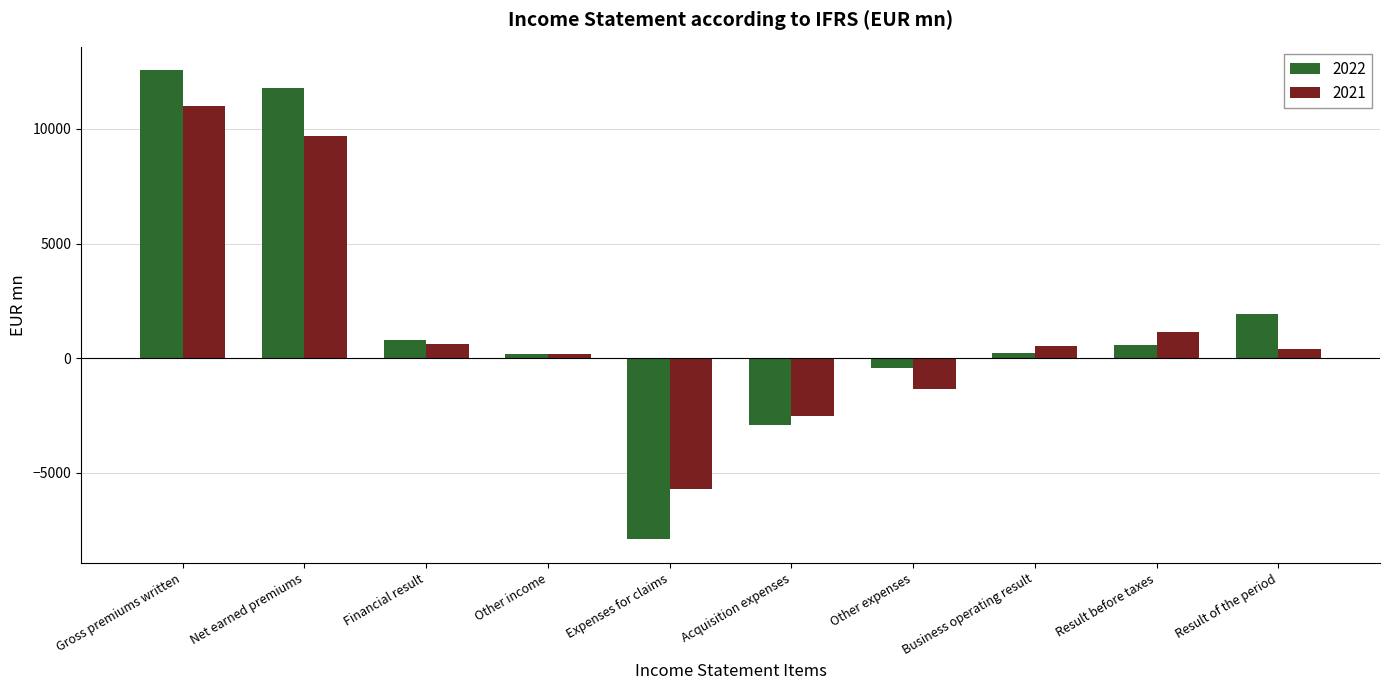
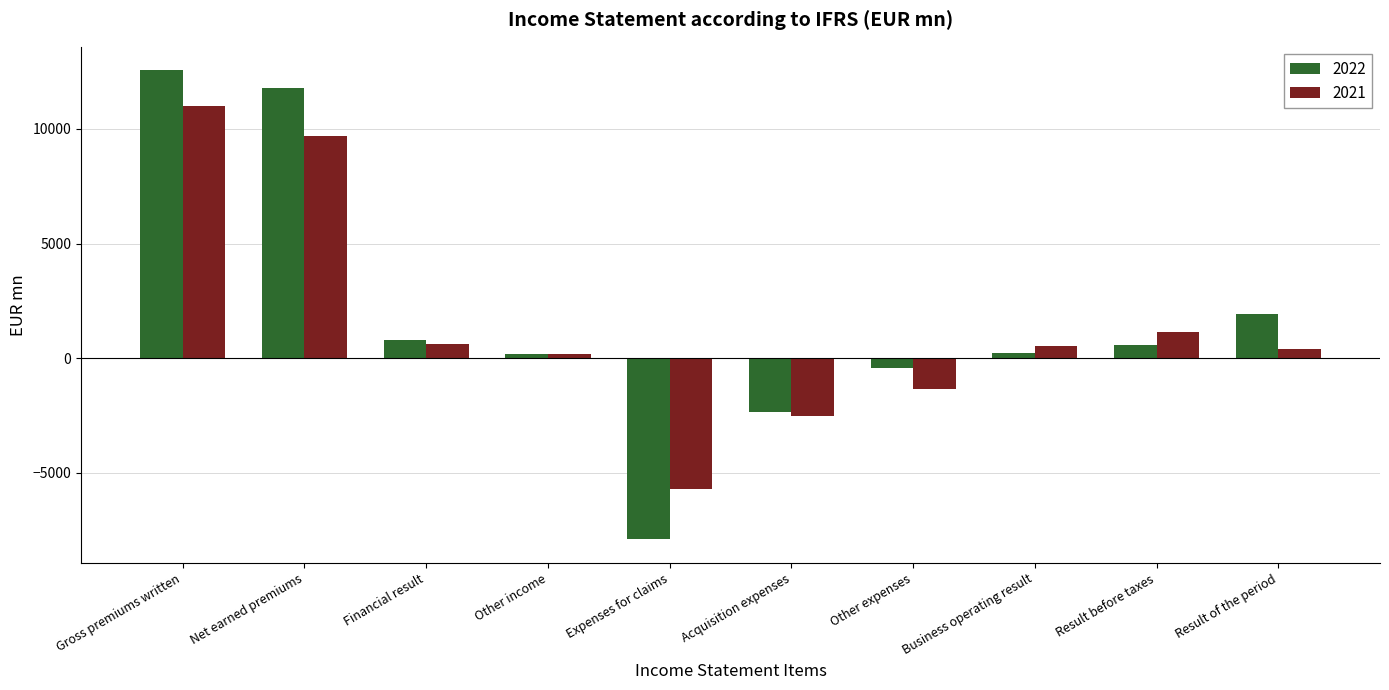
  {
    "2022": {
      "Gross premiums written": 12600,
      "Net earned premiums": 11800,
      "Financial result": 800,
      "Other income": 200,
      "Expenses for claims": -7900,
-     "Acquisition expenses": -2900,
+     "Acquisition expenses": -2300,
      "Other expenses": -400,
      "Business operating result": 200,
      "Result before taxes": 600,
      "Result of the period": 1900
    },
    "2021": {
      "Gross premiums written": 11000,
      "Net earned premiums": 9700,
      "Financial result": 600,
      "Other income": 200,
      "Expenses for claims": -5700,
      "Acquisition expenses": -2500,
      "Other expenses": -1300,
      "Business operating result": 500,
      "Result before taxes": 1100,
      "Result of the period": 400
    }
  }
